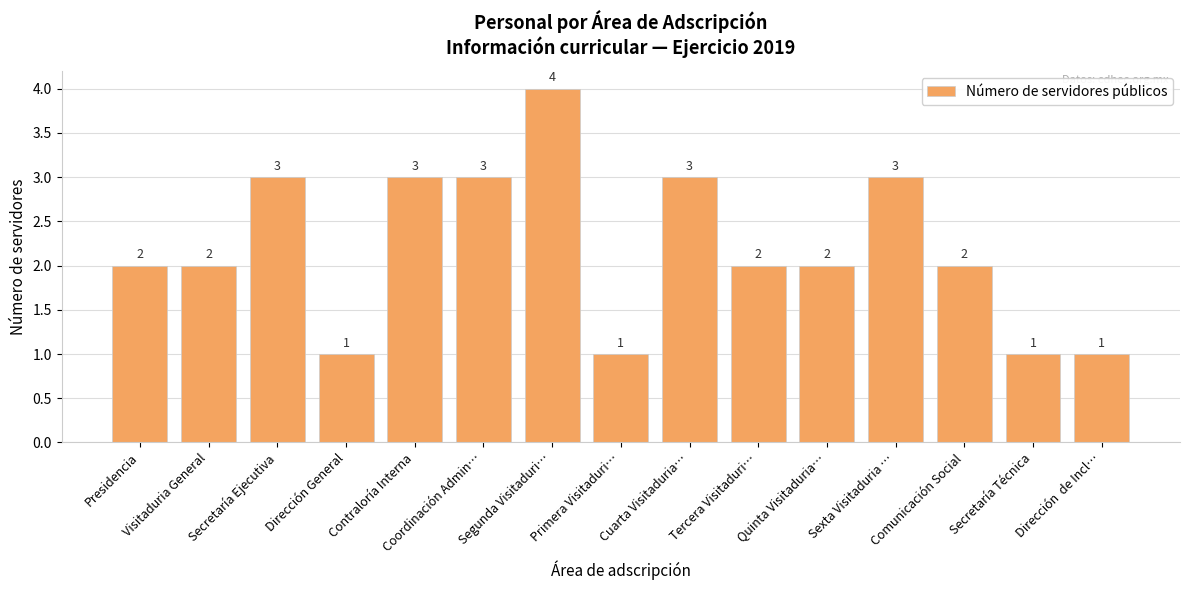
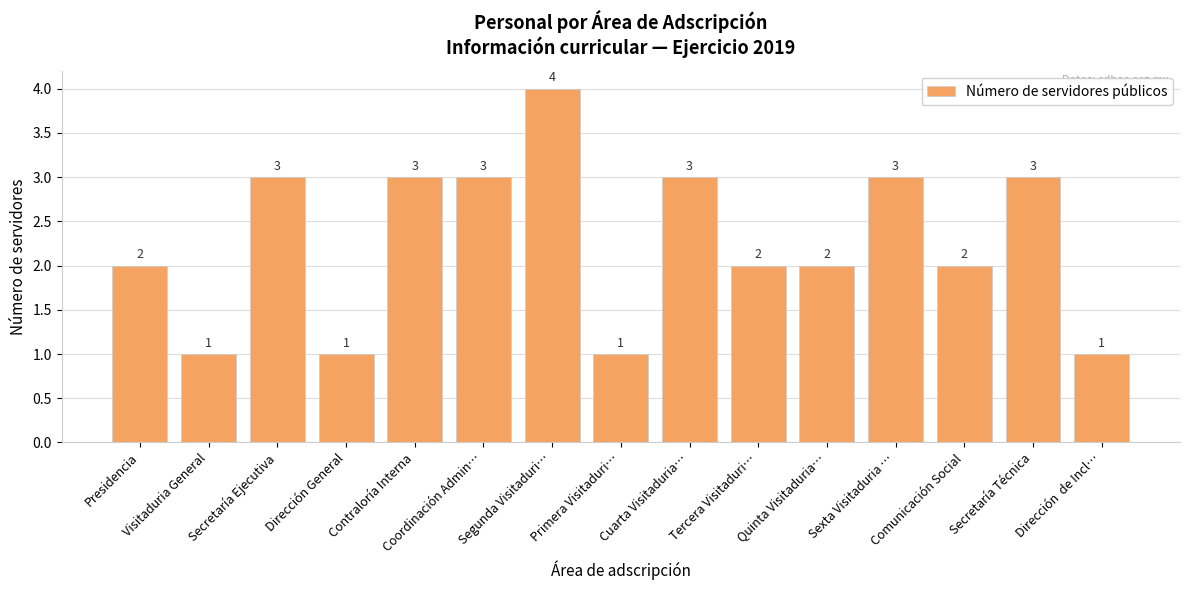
  {
    "Presidencia": 2,
-   "Visitaduria General": 2,
+   "Visitaduria General": 1,
    "Secretaría Ejecutiva": 3,
    "Dirección General": 1,
    "Contraloría Interna": 3,
    "Coordinación Admin…": 3,
    "Segunda Visitaduri…": 4,
    "Primera Visitaduri…": 1,
    "Cuarta Visitaduria…": 3,
    "Tercera Visitaduri…": 2,
    "Quinta Visitaduria…": 2,
    "Sexta Visitaduria …": 3,
    "Comunicación Social": 2,
-   "Secretaría Técnica": 1,
+   "Secretaría Técnica": 3,
    "Dirección de Incl…": 1
  }
